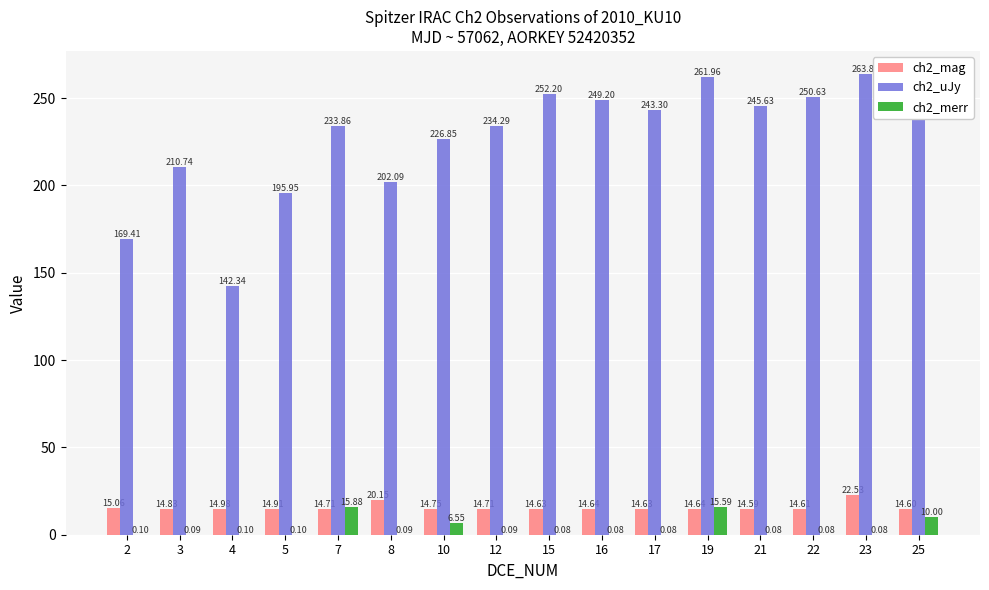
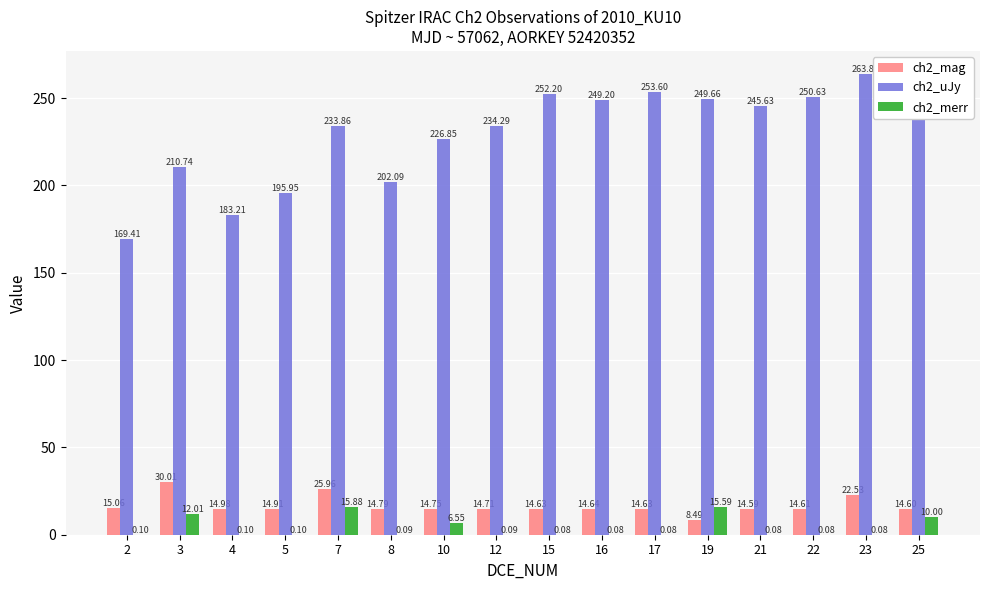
  {
    "ch2_mag": {
      "2": 15.06,
-     "3": 14.83,
+     "3": 30.01,
      "4": 14.98,
      "5": 14.91,
-     "7": 14.71,
-     "8": 20.15,
+     "7": 25.96,
+     "8": 14.79,
      "10": 14.75,
      "12": 14.71,
      "15": 14.63,
      "16": 14.64,
      "17": 14.63,
-     "19": 14.64,
+     "19": 8.49,
      "21": 14.59,
      "22": 14.61,
      "23": 22.53,
      "25": 14.60
    },
    "ch2_uJy": {
      "2": 169.41,
      "3": 210.74,
-     "4": 142.34,
+     "4": 183.21,
      "5": 195.95,
      "7": 233.86,
      "8": 202.09,
      "10": 226.85,
      "12": 234.29,
      "15": 252.20,
      "16": 249.20,
-     "17": 243.30,
-     "19": 261.96,
+     "17": 253.60,
+     "19": 249.66,
      "21": 245.63,
      "22": 250.63
    },
    "ch2_merr": {
      "2": 0.10,
-     "3": 0.09,
+     "3": 12.01,
      "4": 0.10,
      "5": 0.10,
      "7": 15.88,
      "8": 0.09,
      "10": 6.55,
      "12": 0.09,
      "15": 0.08,
      "16": 0.08,
      "17": 0.08,
      "19": 15.59,
      "21": 0.08,
      "22": 0.08,
      "23": 0.08,
      "25": 10.00
    }
  }
